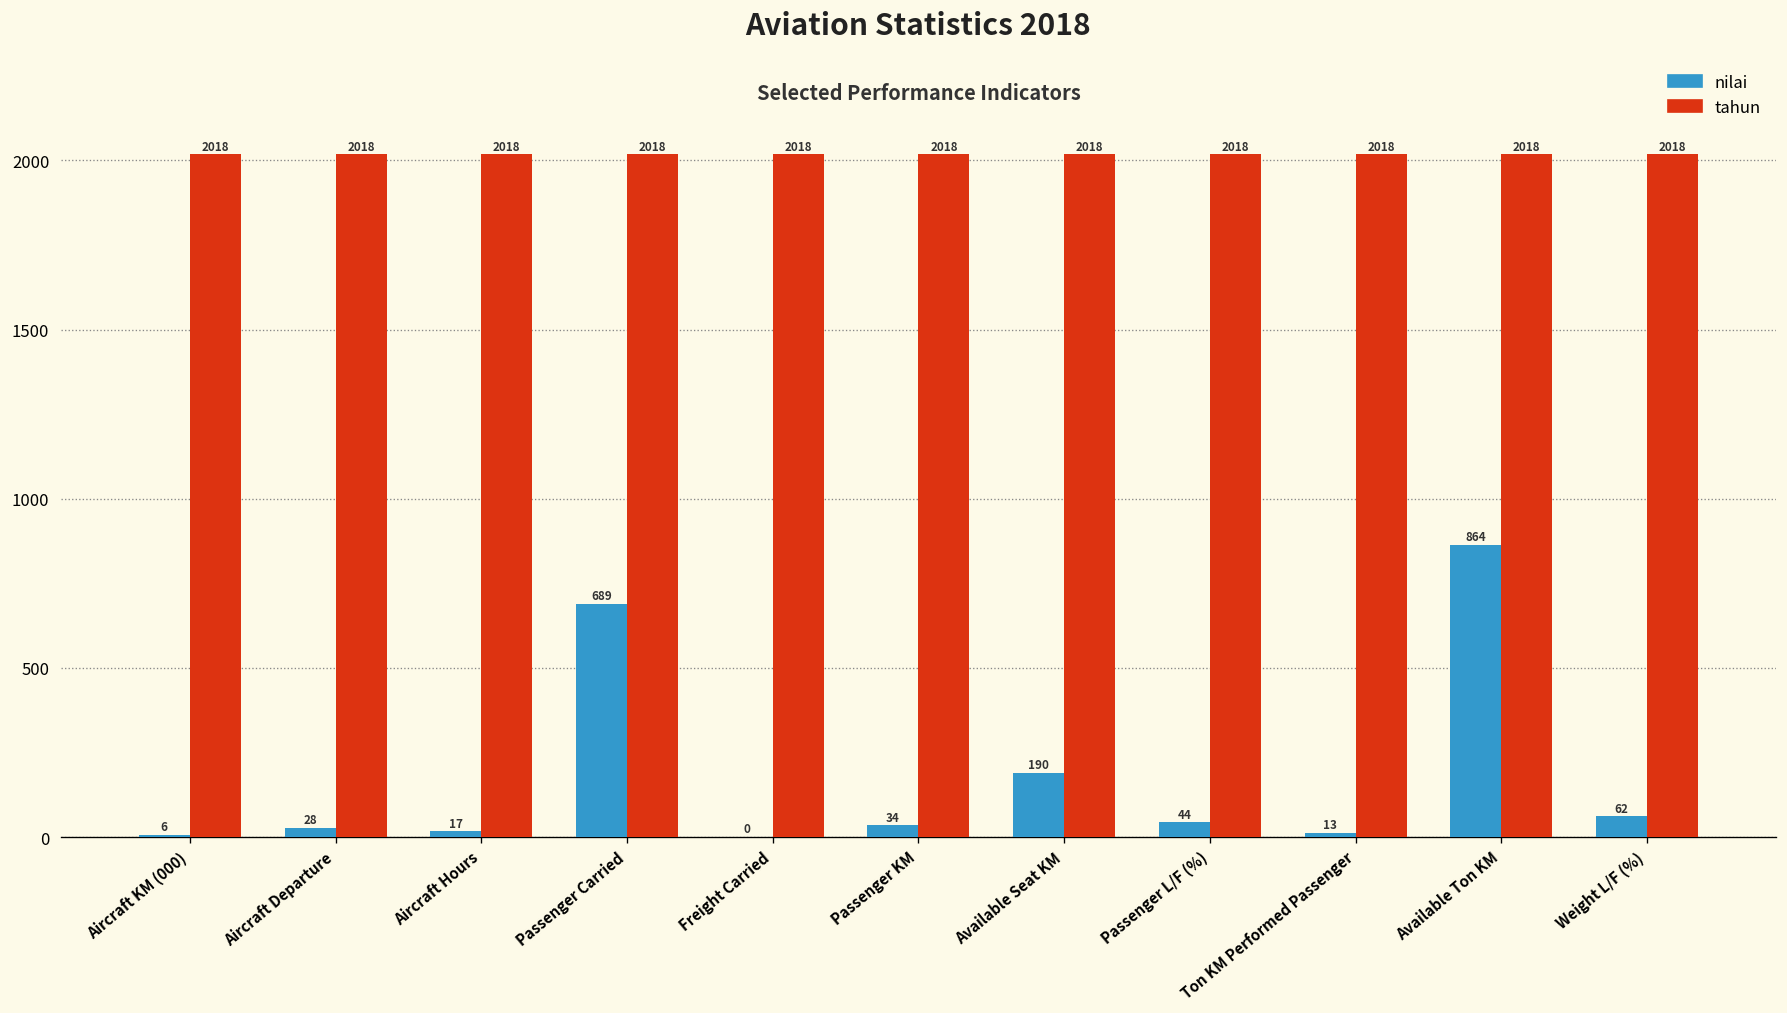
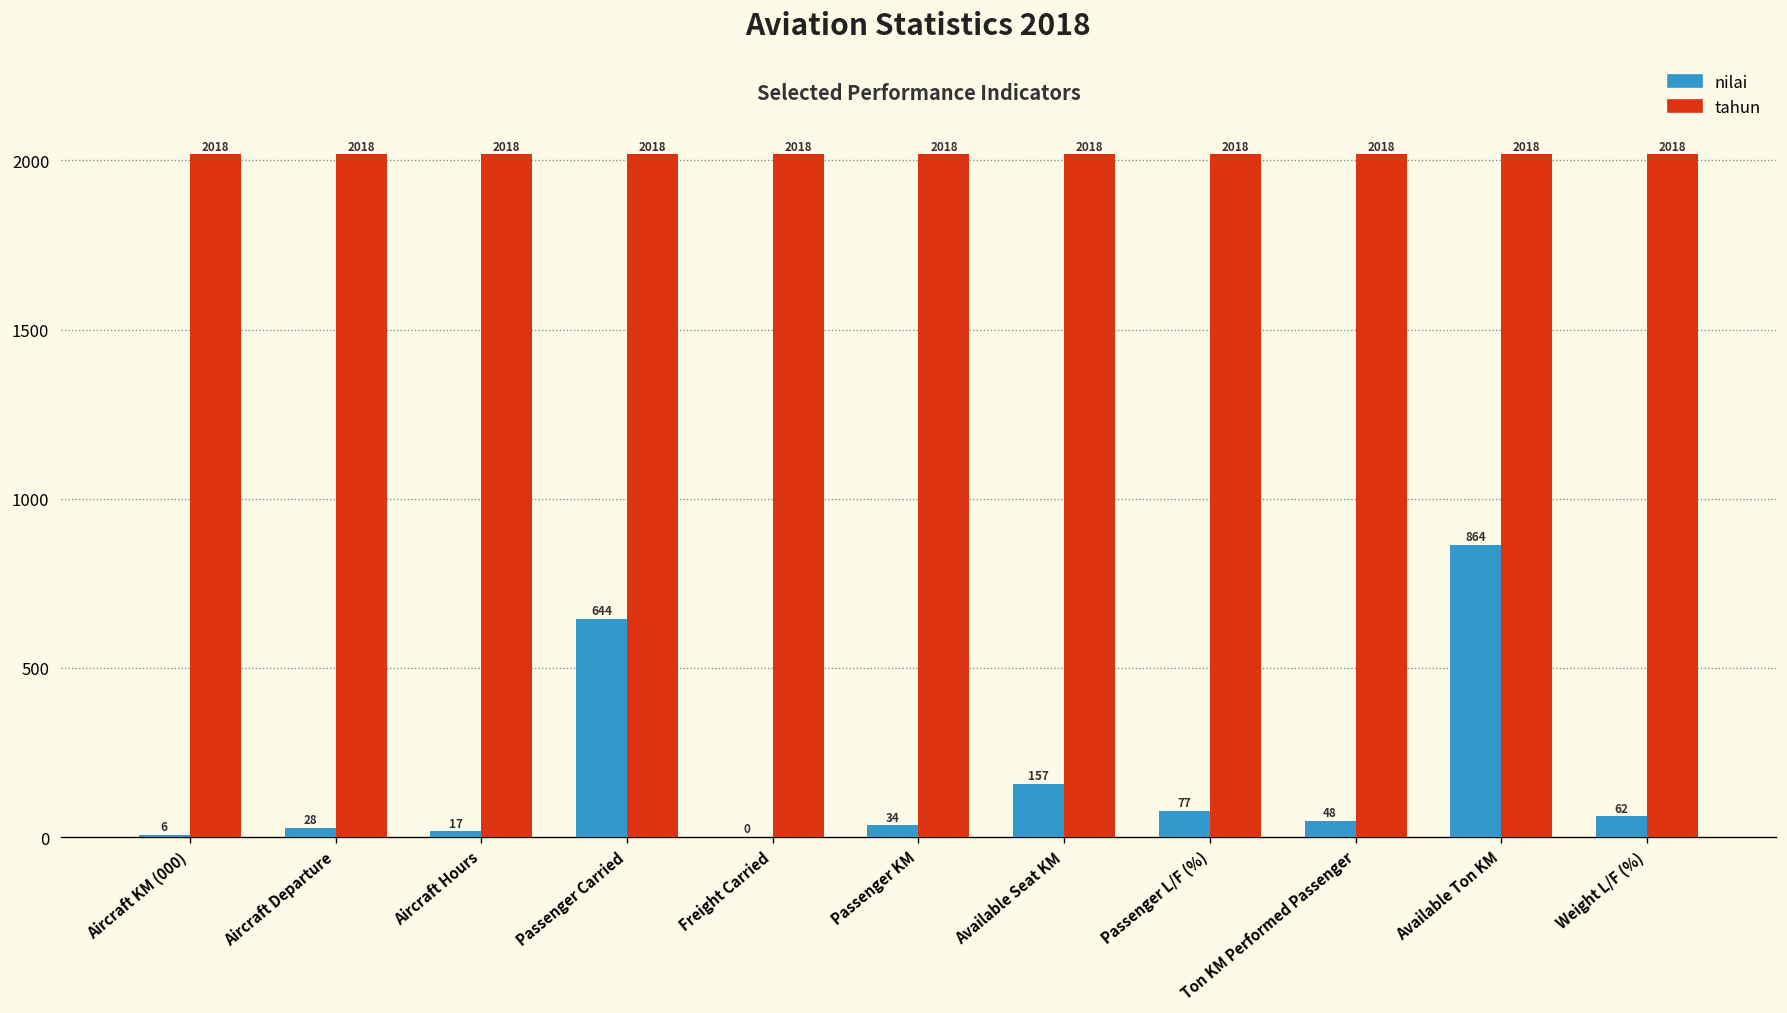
  {
    "nilai": {
      "Aircraft KM (000)": 6,
      "Aircraft Departure": 28,
      "Aircraft Hours": 17,
-     "Passenger Carried": 689,
+     "Passenger Carried": 644,
      "Freight Carried": 0,
-     "Available Seat KM": 190,
-     "Passenger L/F (%)": 44,
-     "Ton KM Performed Passenger": 13,
+     "Available Seat KM": 157,
+     "Passenger L/F (%)": 77,
+     "Ton KM Performed Passenger": 48,
      "Available Ton KM": 864,
      "Weight L/F (%)": 62
    },
    "tahun": {
      "Aircraft KM (000)": 2018,
      "Aircraft Departure": 2018,
      "Aircraft Hours": 2018,
      "Passenger Carried": 2018,
      "Freight Carried": 2018,
      "Passenger KM": 2018,
      "Available Seat KM": 2018,
      "Passenger L/F (%)": 2018,
      "Ton KM Performed Passenger": 2018,
      "Available Ton KM": 2018,
      "Weight L/F (%)": 2018
    }
  }
